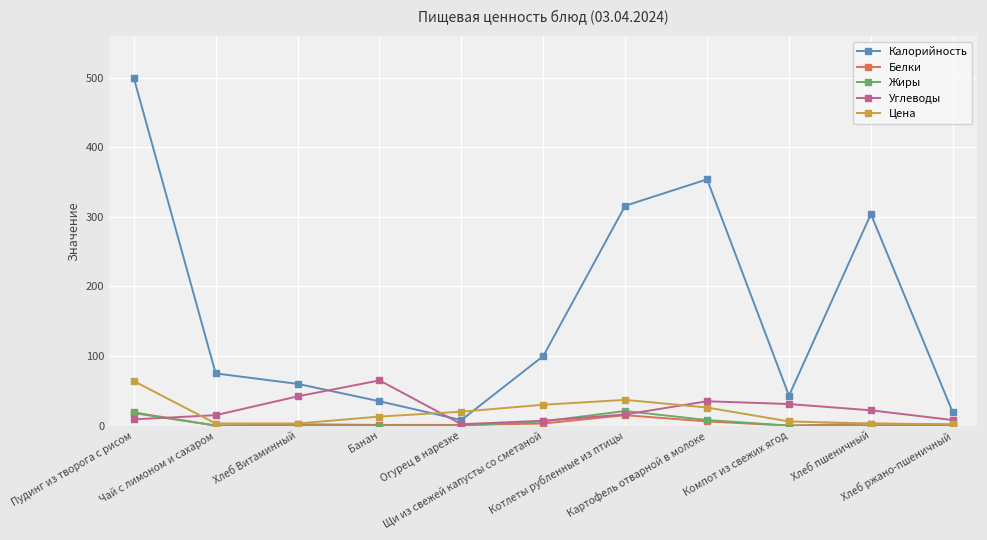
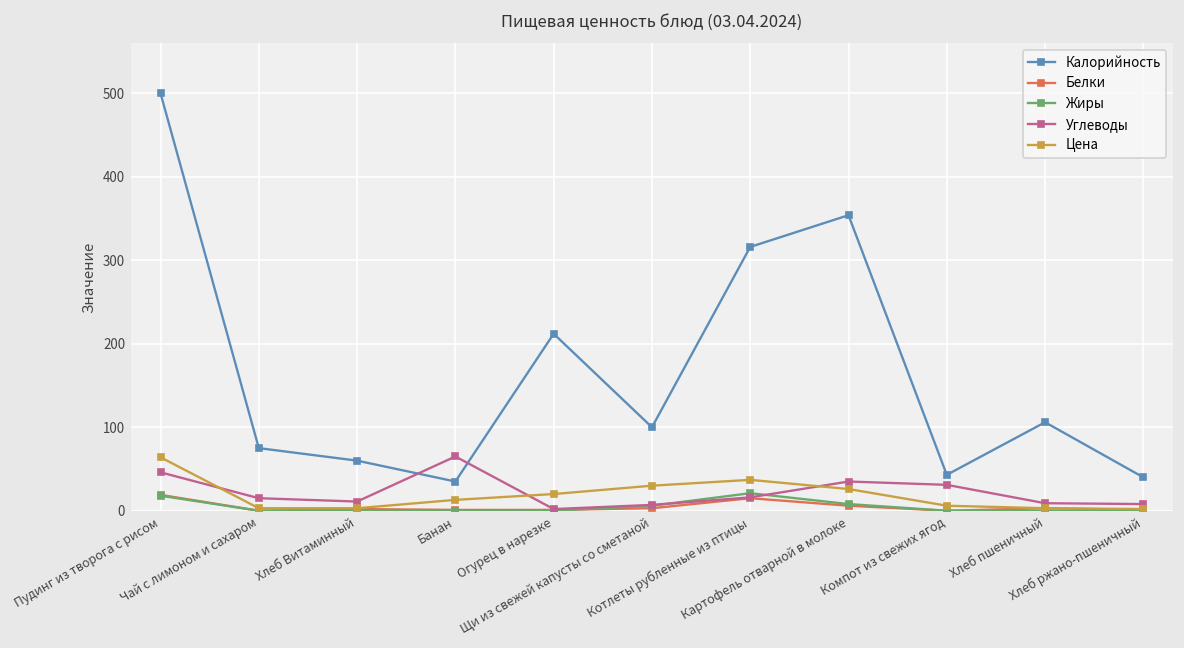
  {
    "Калорийность": {
      "Пудинг из творога с рисом": 500,
      "Чай с лимоном и сахаром": 80,
      "Хлеб Витаминный": 60,
      "Банан": 40,
-     "Огурец в нарезке": 10,
+     "Огурец в нарезке": 210,
      "Щи из свежей капусты со сметаной": 100,
      "Котлеты рубленные из птицы": 320,
      "Картофель отварной в молоке": 350,
      "Компот из свежих ягод": 40,
-     "Хлеб пшеничный": 300,
-     "Хлеб ржано-пшеничный": 20
+     "Хлеб пшеничный": 110,
+     "Хлеб ржано-пшеничный": 40
    },
    "Жиры": {
      "Котлеты рубленные из птицы": 20
    },
    "Углеводы": {
-     "Пудинг из творога с рисом": 10,
+     "Пудинг из творога с рисом": 50,
      "Чай с лимоном и сахаром": 20,
-     "Хлеб Витаминный": 40,
+     "Хлеб Витаминный": 10,
      "Банан": 70,
      "Картофель отварной в молоке": 40,
      "Компот из свежих ягод": 30,
-     "Хлеб пшеничный": 20,
+     "Хлеб пшеничный": 10,
      "Хлеб ржано-пшеничный": 10
    }
  }
